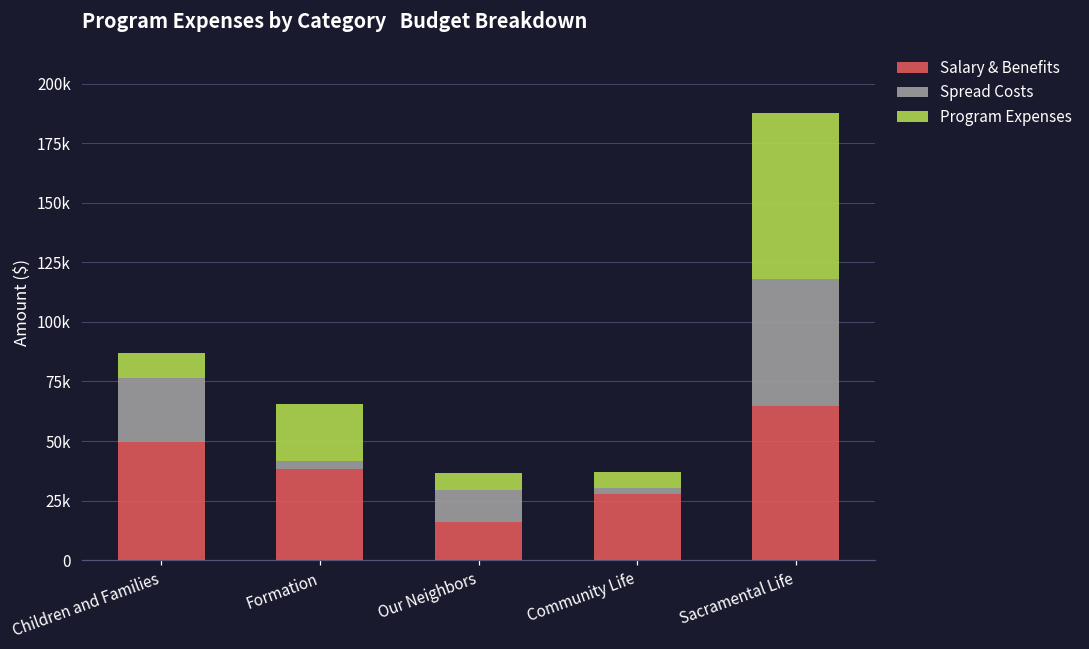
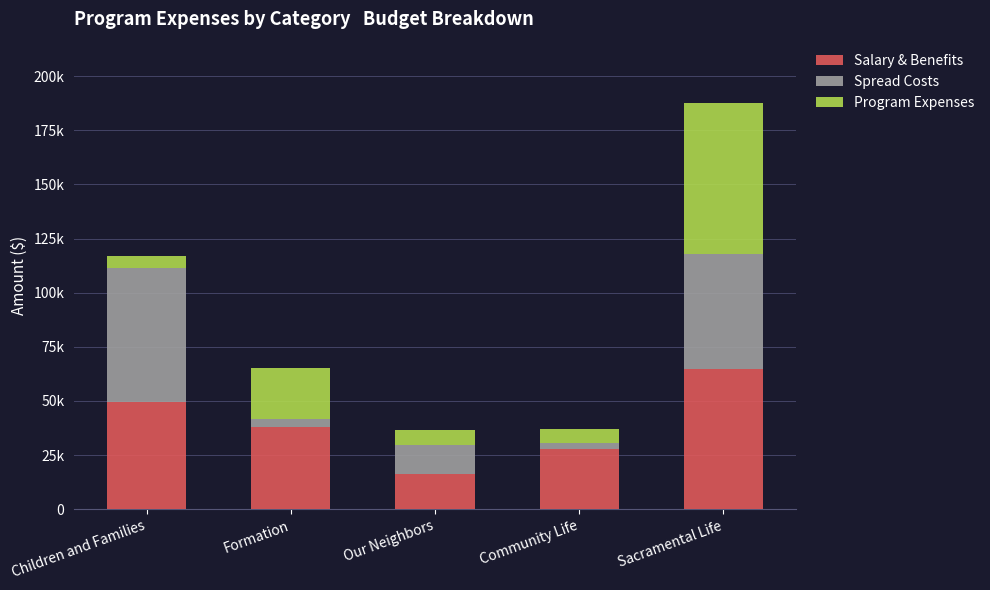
  {
    "Salary & Benefits": {
      "Children and Families": 50000,
      "Formation": 38000,
      "Our Neighbors": 16000,
      "Community Life": 28000,
      "Sacramental Life": 65000
    },
    "Spread Costs": {
-     "Children and Families": 27000,
+     "Children and Families": 62000,
      "Formation": 4000,
      "Our Neighbors": 13000,
      "Community Life": 3000,
      "Sacramental Life": 53000
    },
    "Program Expenses": {
-     "Children and Families": 11000,
+     "Children and Families": 6000,
      "Formation": 24000,
      "Our Neighbors": 7000,
      "Community Life": 7000,
      "Sacramental Life": 70000
    }
  }
